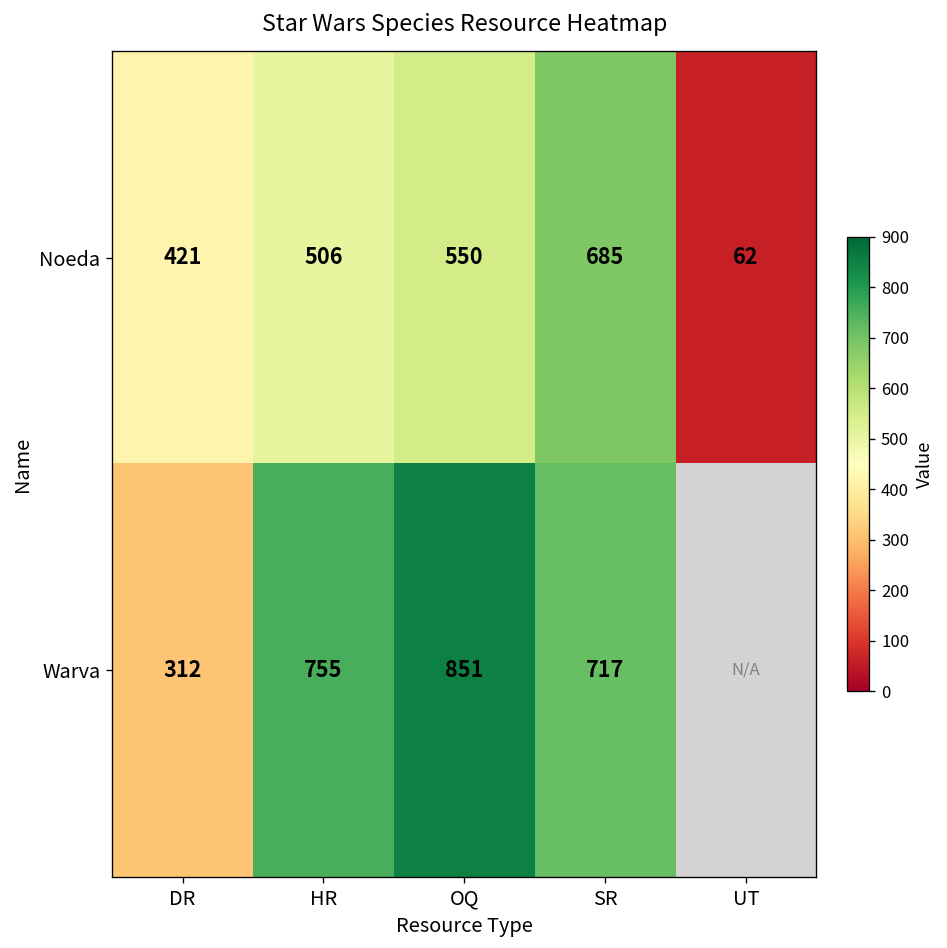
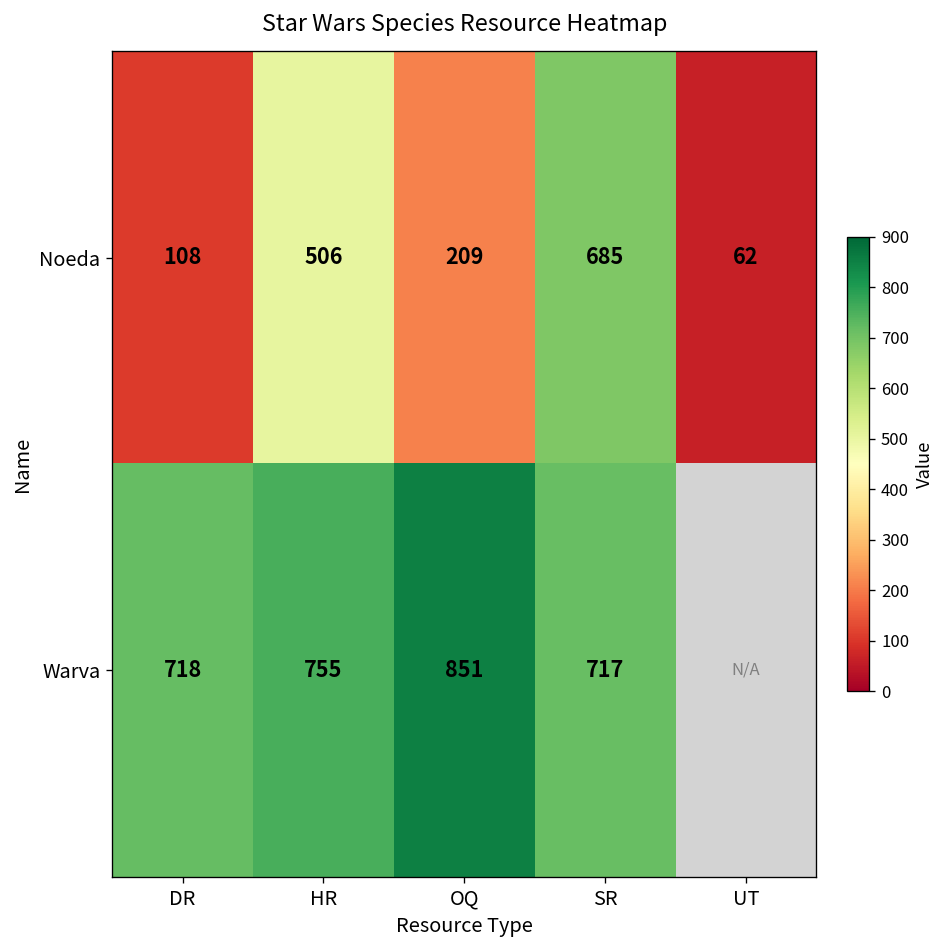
  {
    "Noeda": {
-     "DR": 421,
+     "DR": 108,
      "HR": 506,
-     "OQ": 550,
+     "OQ": 209,
      "SR": 685,
      "UT": 62
    },
    "Warva": {
-     "DR": 312,
+     "DR": 718,
      "HR": 755,
      "OQ": 851,
      "SR": 717
    }
  }
